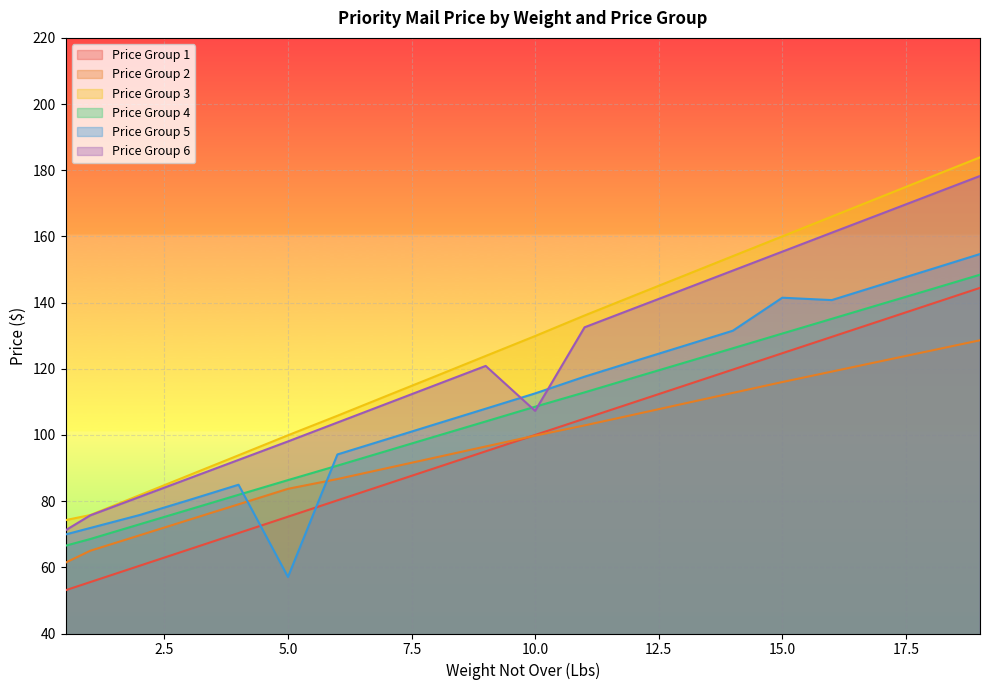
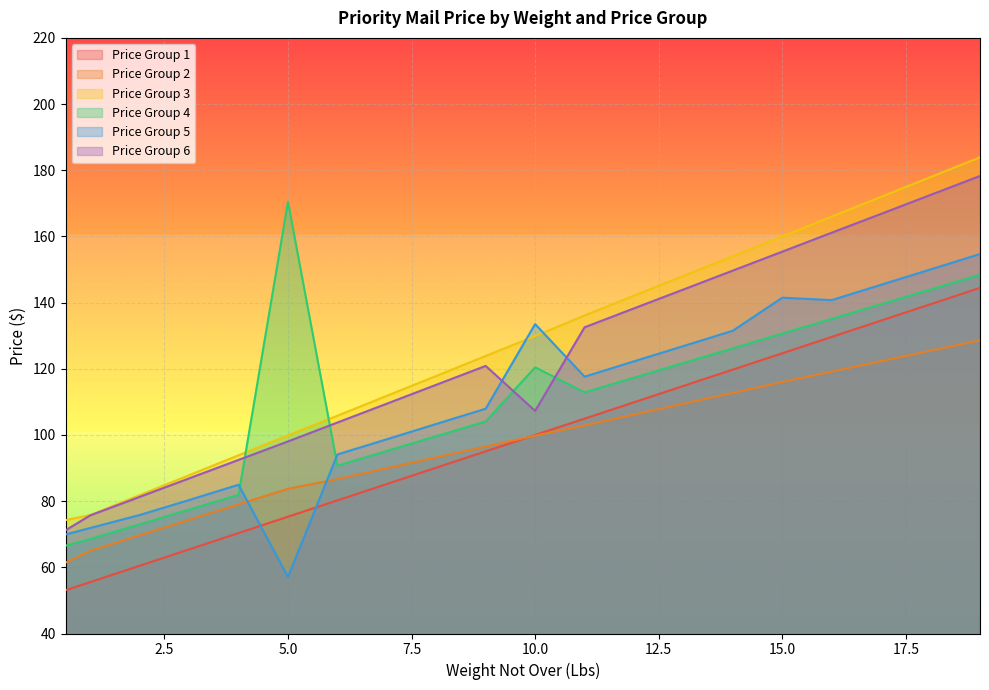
  {
    "Price Group 4": {
-     "5.0": 86,
-     "10.0": 109,
+     "5.0": 170,
+     "10.0": 120,
      "15.0": 131
    },
    "Price Group 5": {
      "5.0": 57,
-     "10.0": 113,
+     "10.0": 134,
      "15.0": 141
    },
    "Price Group 6": {
      "5.0": 98,
      "10.0": 107,
      "15.0": 155
    }
  }
